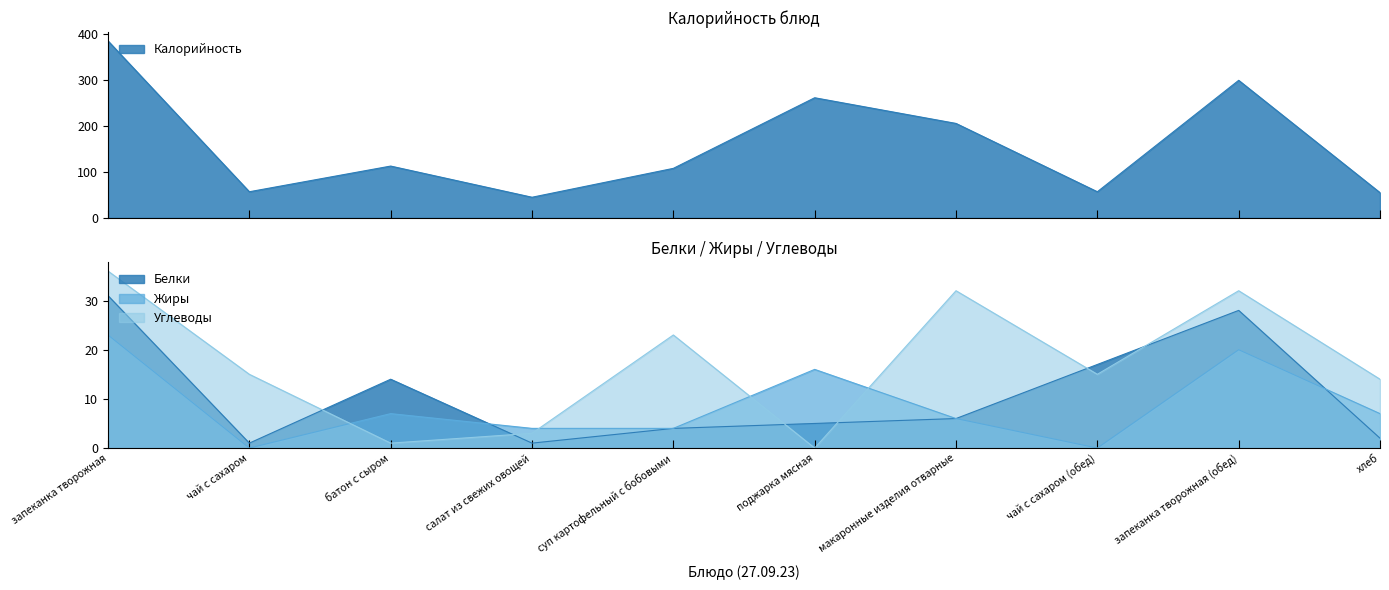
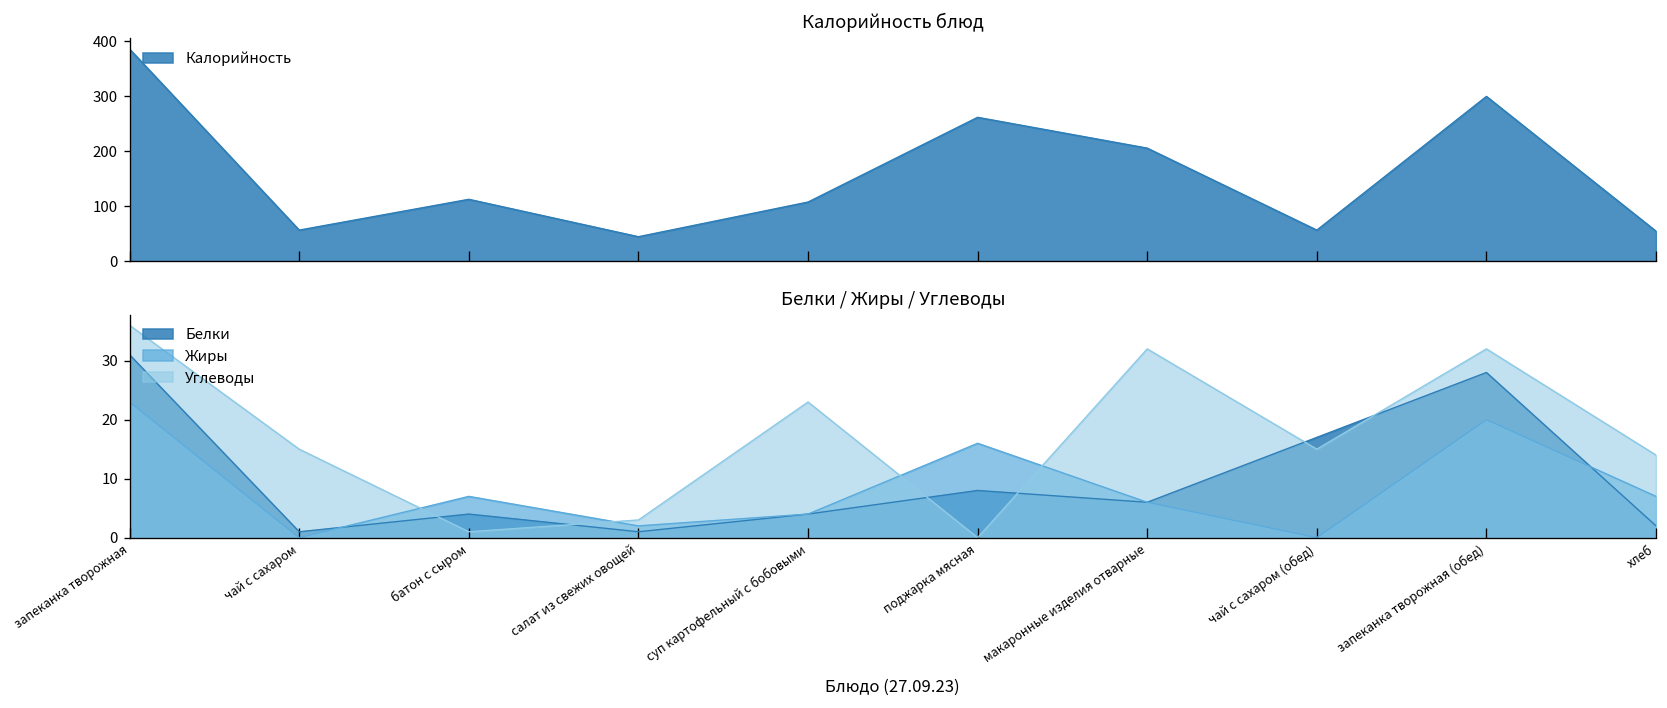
  {
    "Белки / Жиры / Углеводы": {
      "Белки": {
        "запеканка творожная": 31,
        "чай с сахаром": 1,
-       "батон с сыром": 14,
+       "батон с сыром": 4,
        "салат из свежих овощей": 1,
-       "поджарка мясная": 5,
+       "поджарка мясная": 8,
        "чай с сахаром (обед)": 17,
        "запеканка творожная (обед)": 28,
        "хлеб": 2
      },
      "Жиры": {
        "запеканка творожная": 23,
        "чай с сахаром": 0,
        "батон с сыром": 7,
-       "салат из свежих овощей": 4,
+       "салат из свежих овощей": 2,
        "поджарка мясная": 16,
        "чай с сахаром (обед)": 0,
        "запеканка творожная (обед)": 20,
        "хлеб": 7
      },
      "Углеводы": {
        "запеканка творожная": 36,
        "чай с сахаром": 15,
        "батон с сыром": 1,
        "салат из свежих овощей": 3,
        "суп картофельный с бобовыми": 23,
        "поджарка мясная": 0,
        "макаронные изделия отварные": 32,
        "чай с сахаром (обед)": 15,
        "запеканка творожная (обед)": 32,
        "хлеб": 14
      }
    }
  }
